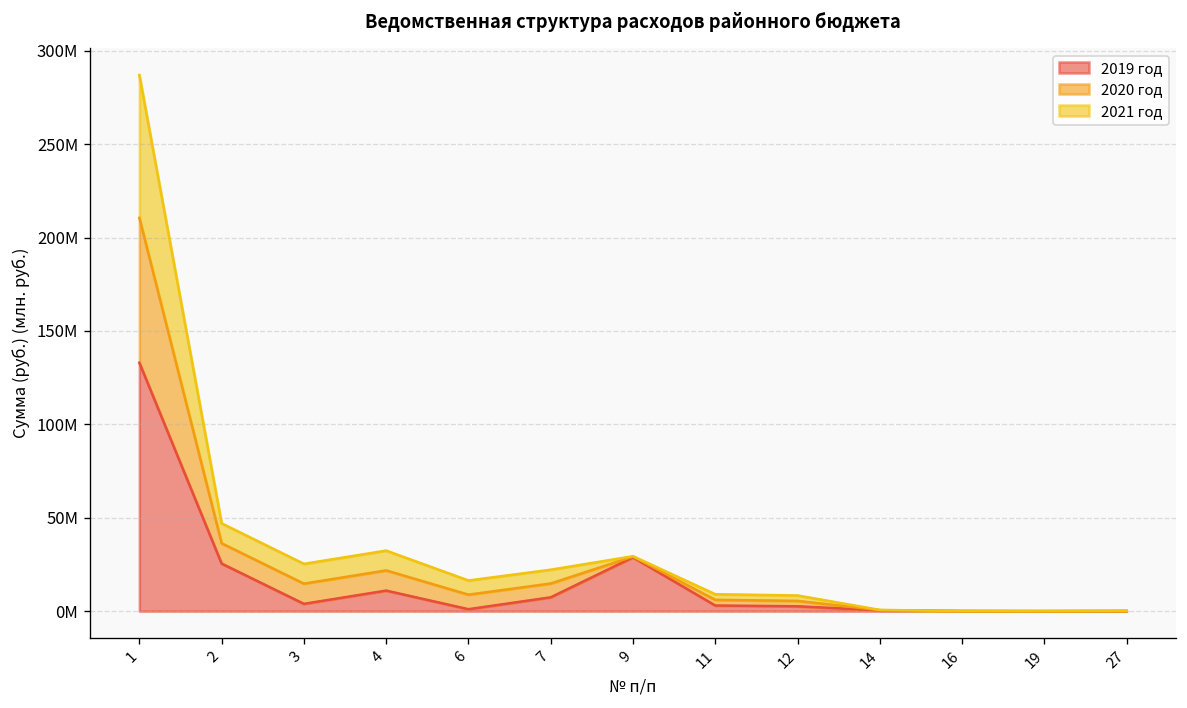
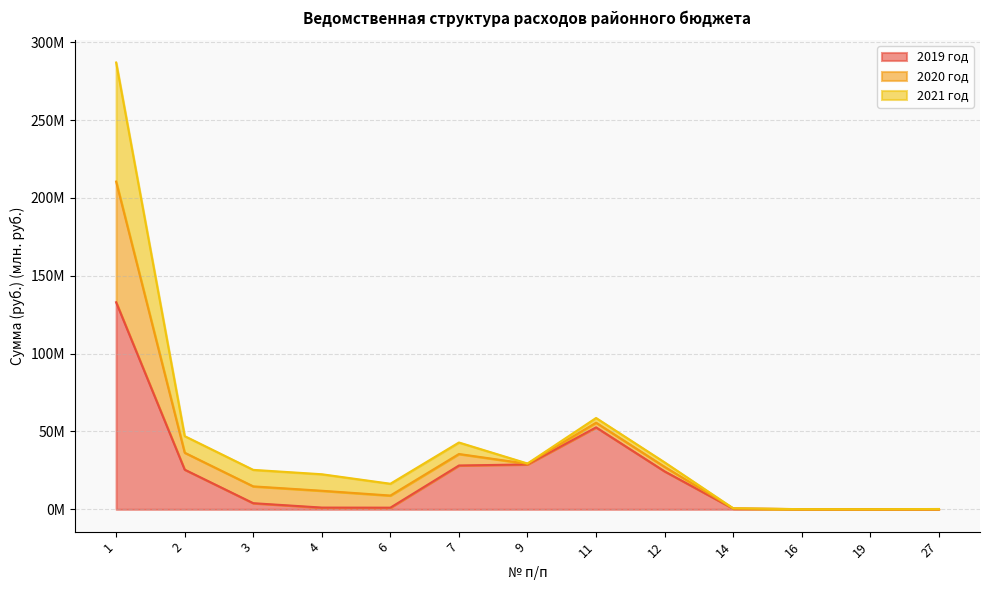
  {
    "2019 год": {
      "1": 133000000,
      "2": 25000000,
      "3": 4000000,
-     "4": 11000000,
+     "4": 1000000,
      "6": 1000000,
-     "7": 7000000,
-     "11": 3000000,
-     "12": 3000000
+     "7": 28000000,
+     "11": 53000000,
+     "12": 24000000
    }
  }
